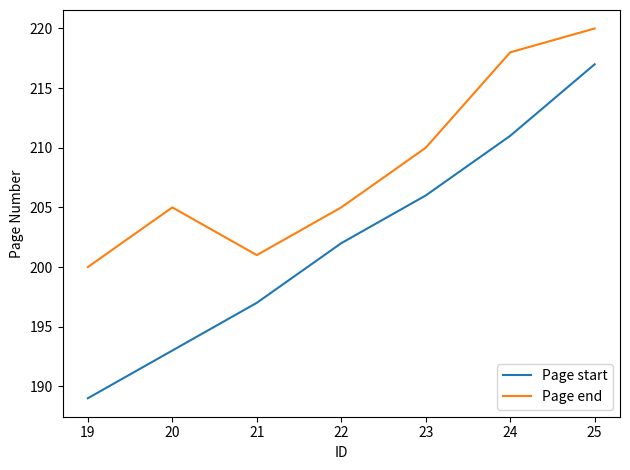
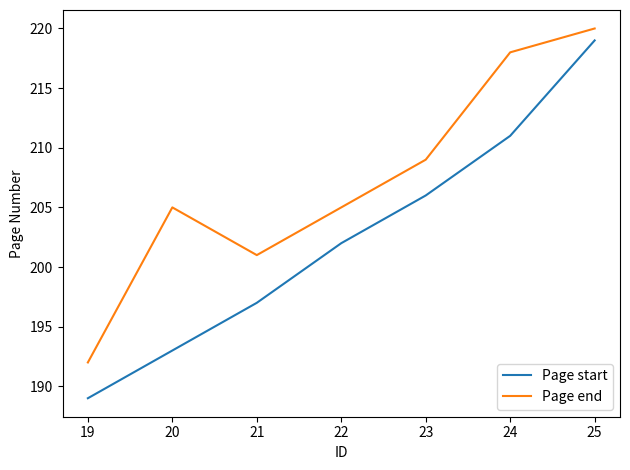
  {
    "Page start": {
      "19": 189,
      "20": 193,
      "21": 197,
      "22": 202,
      "23": 206,
      "24": 211,
-     "25": 217
+     "25": 219
    },
    "Page end": {
-     "19": 200,
+     "19": 192,
      "20": 205,
      "21": 201,
      "22": 205,
-     "23": 210,
+     "23": 209,
      "24": 218,
      "25": 220
    }
  }
